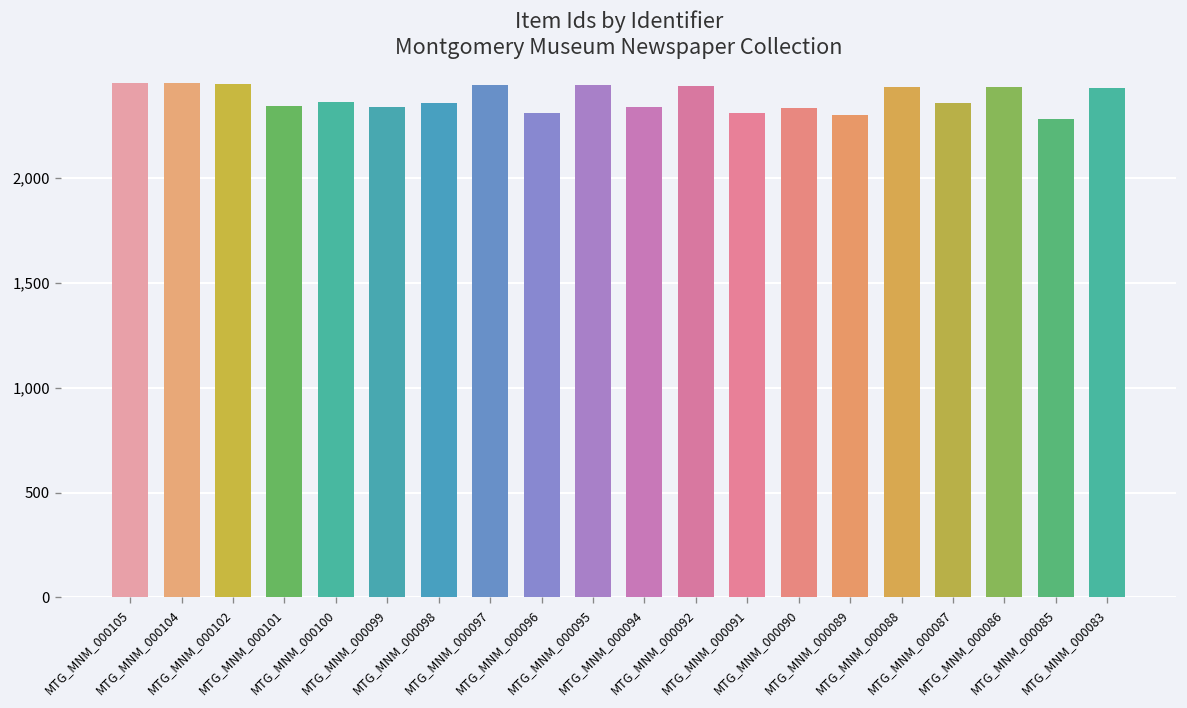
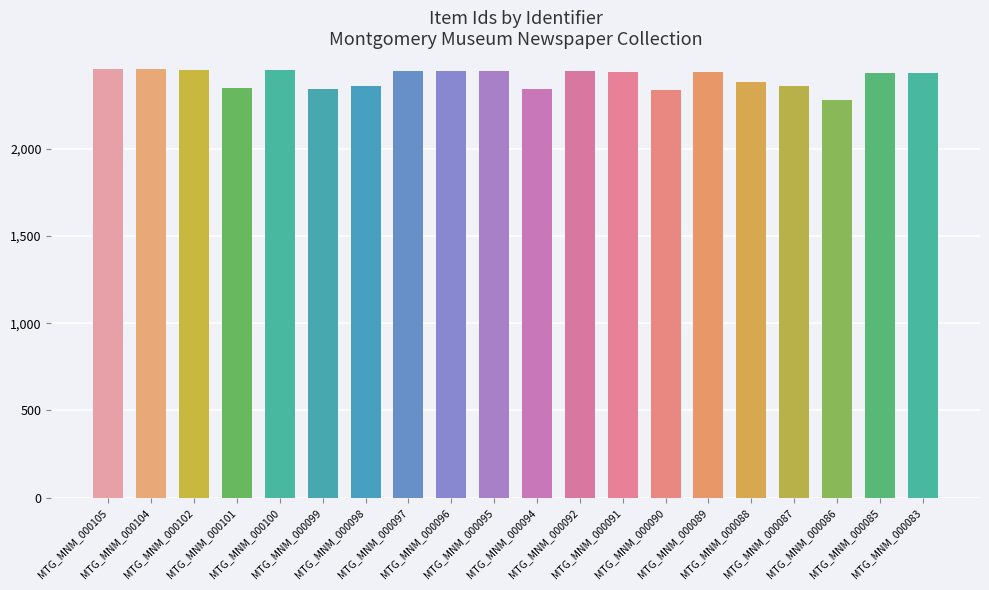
  {
    "MTG_MNM_000105": "2,460",
    "MTG_MNM_000104": "2,450",
    "MTG_MNM_000102": "2,450",
    "MTG_MNM_000101": "2,350",
-   "MTG_MNM_000100": "2,360",
+   "MTG_MNM_000100": "2,450",
    "MTG_MNM_000099": "2,340",
    "MTG_MNM_000098": "2,360",
    "MTG_MNM_000097": "2,450",
-   "MTG_MNM_000096": "2,310",
+   "MTG_MNM_000096": "2,450",
    "MTG_MNM_000095": "2,450",
    "MTG_MNM_000094": "2,340",
    "MTG_MNM_000092": "2,440",
-   "MTG_MNM_000091": "2,310",
+   "MTG_MNM_000091": "2,440",
    "MTG_MNM_000090": "2,340",
-   "MTG_MNM_000089": "2,300",
-   "MTG_MNM_000088": "2,440",
+   "MTG_MNM_000089": "2,440",
+   "MTG_MNM_000088": "2,380",
    "MTG_MNM_000087": "2,360",
-   "MTG_MNM_000086": "2,440",
-   "MTG_MNM_000085": "2,280",
+   "MTG_MNM_000086": "2,280",
+   "MTG_MNM_000085": "2,440",
    "MTG_MNM_000083": "2,430"
  }
